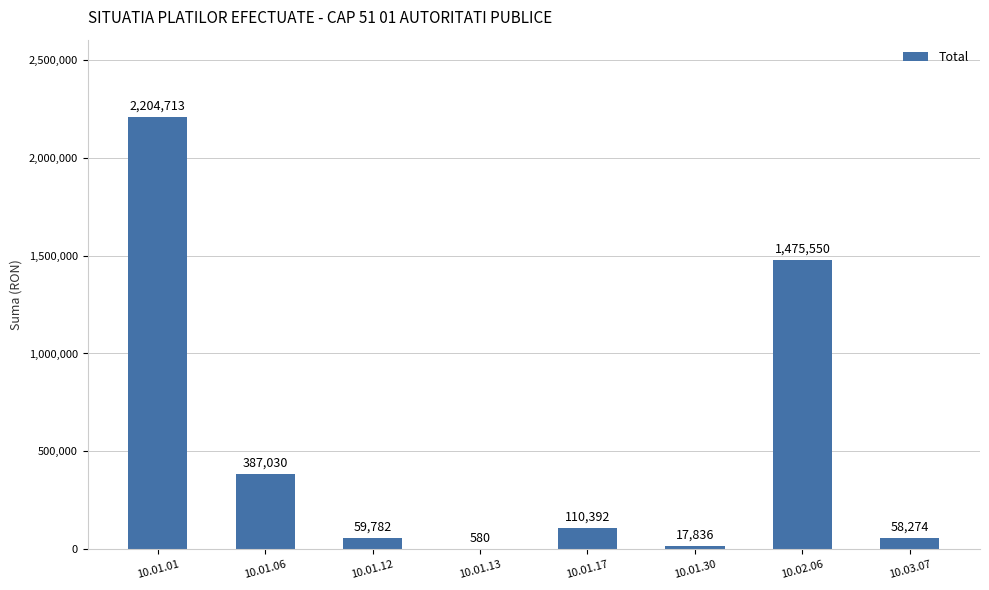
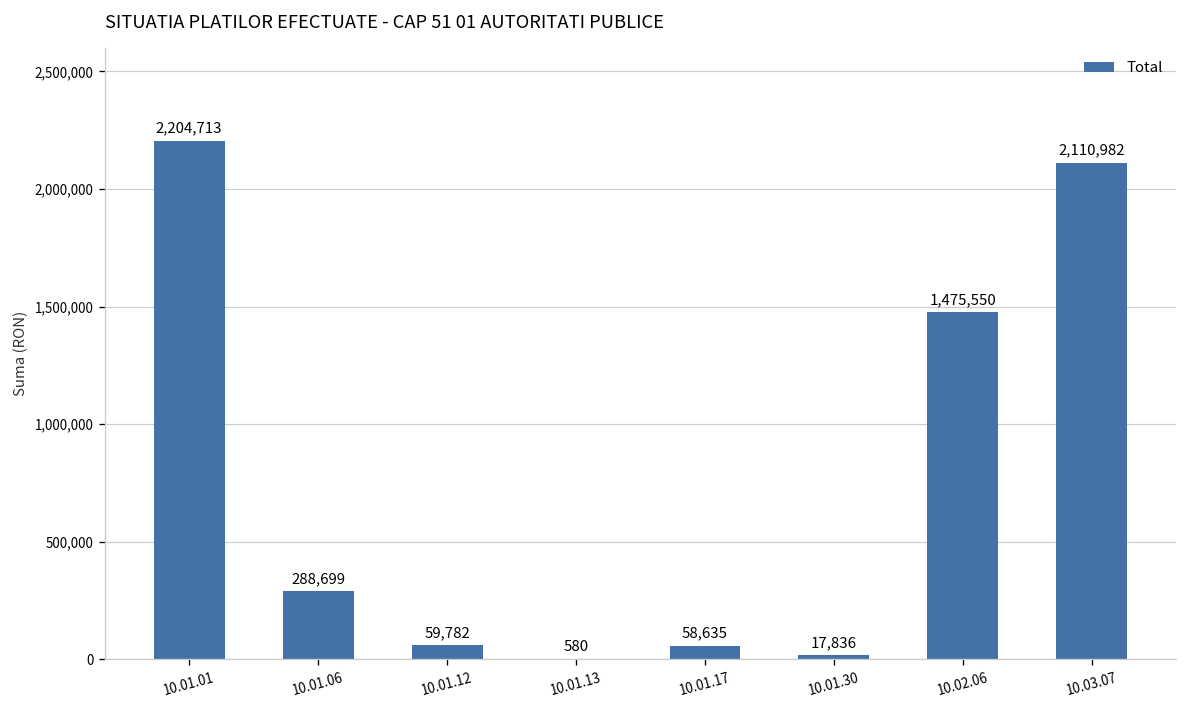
  {
    "10.01.01": "2,204,713",
-   "10.01.06": "387,030",
+   "10.01.06": "288,699",
    "10.01.12": "59,782",
    "10.01.13": "580",
-   "10.01.17": "110,392",
+   "10.01.17": "58,635",
    "10.01.30": "17,836",
    "10.02.06": "1,475,550",
-   "10.03.07": "58,274"
+   "10.03.07": "2,110,982"
  }
